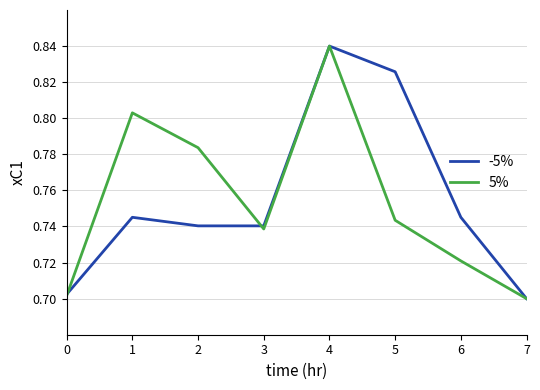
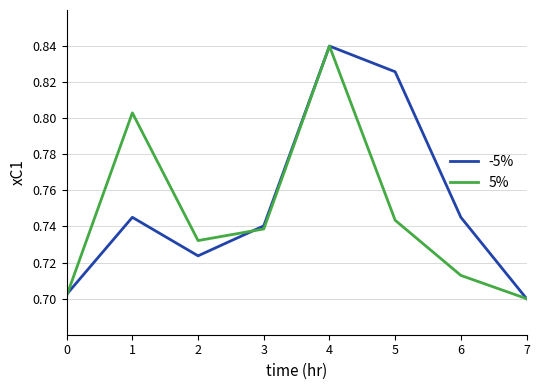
  {
    "-5%": {
      "1": 0.745,
-     "2": 0.740,
+     "2": 0.724,
      "3": 0.740,
      "5": 0.826,
      "6": 0.745
    },
    "5%": {
      "1": 0.803,
-     "2": 0.784,
+     "2": 0.732,
      "3": 0.739,
      "5": 0.743,
-     "6": 0.721
+     "6": 0.713
    }
  }
